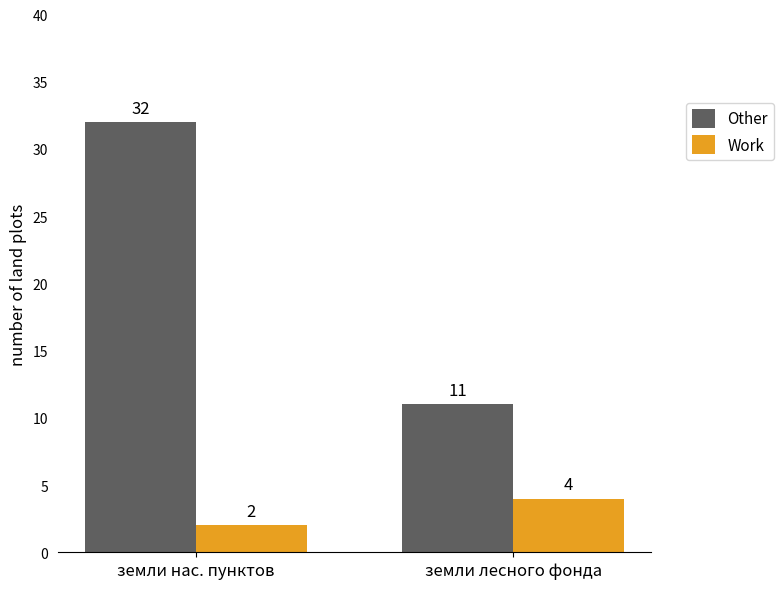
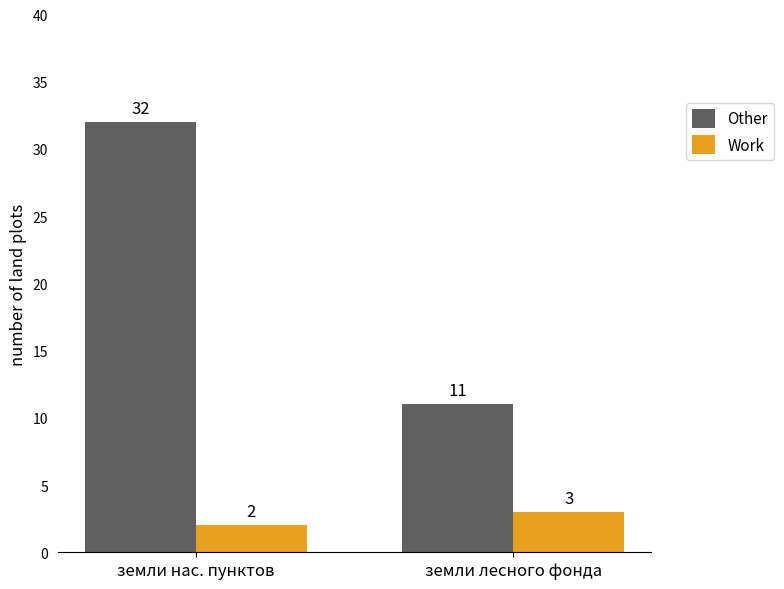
  {
    "Other": {
      "земли нас. пунктов": 32,
      "земли лесного фонда": 11
    },
    "Work": {
      "земли нас. пунктов": 2,
-     "земли лесного фонда": 4
+     "земли лесного фонда": 3
    }
  }
